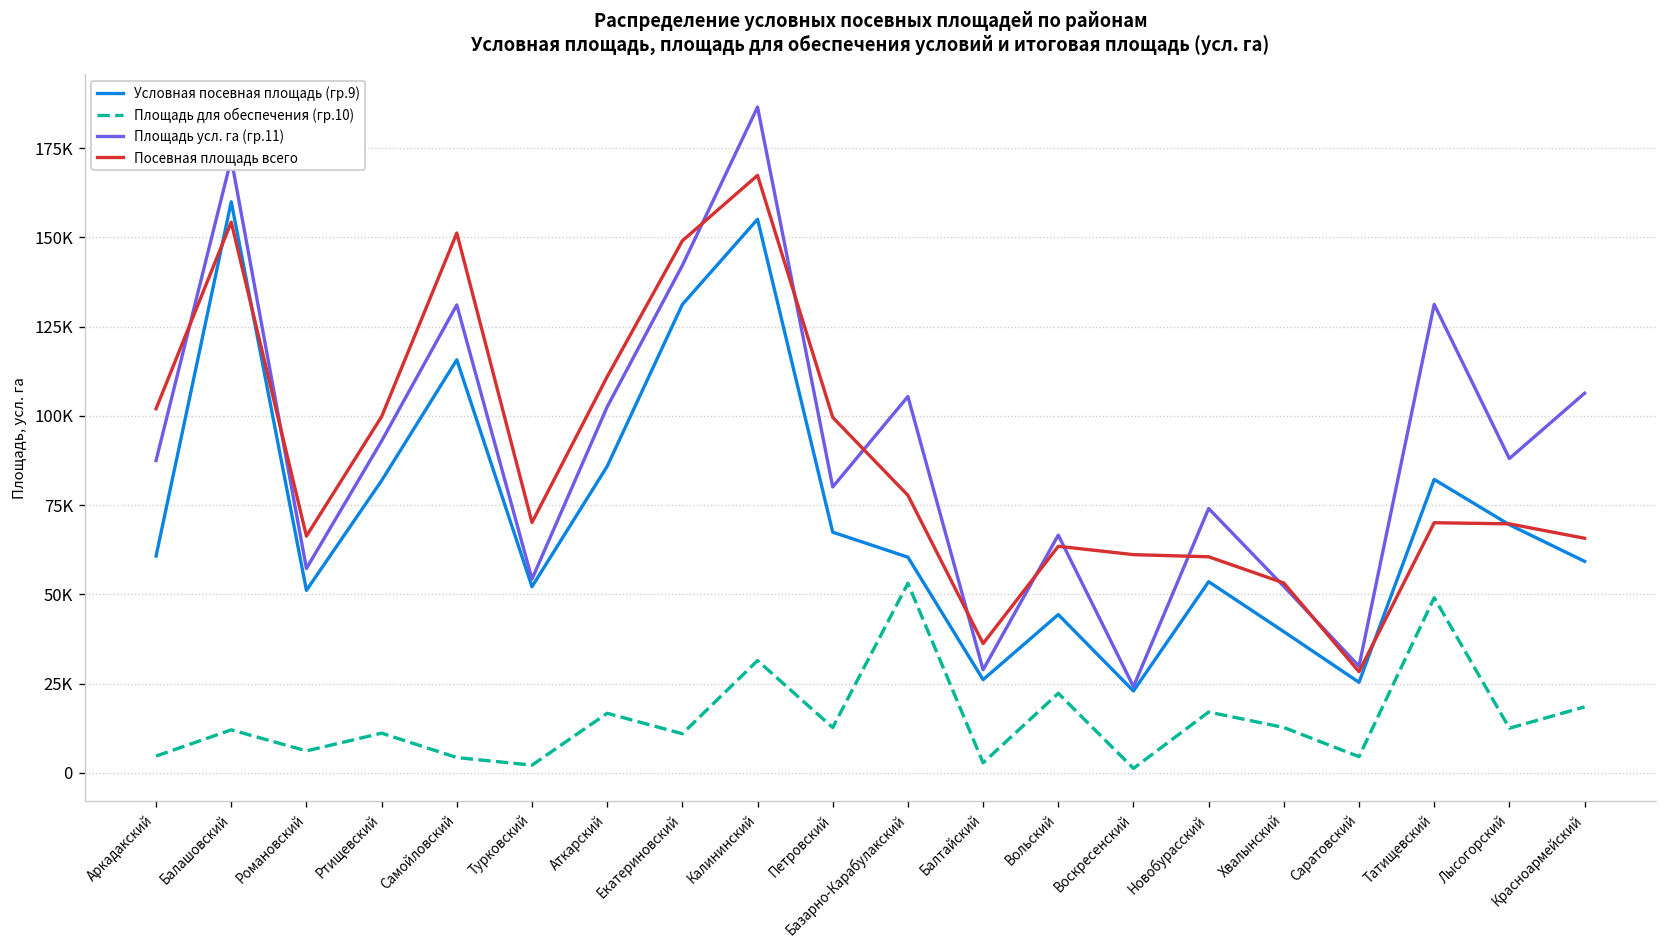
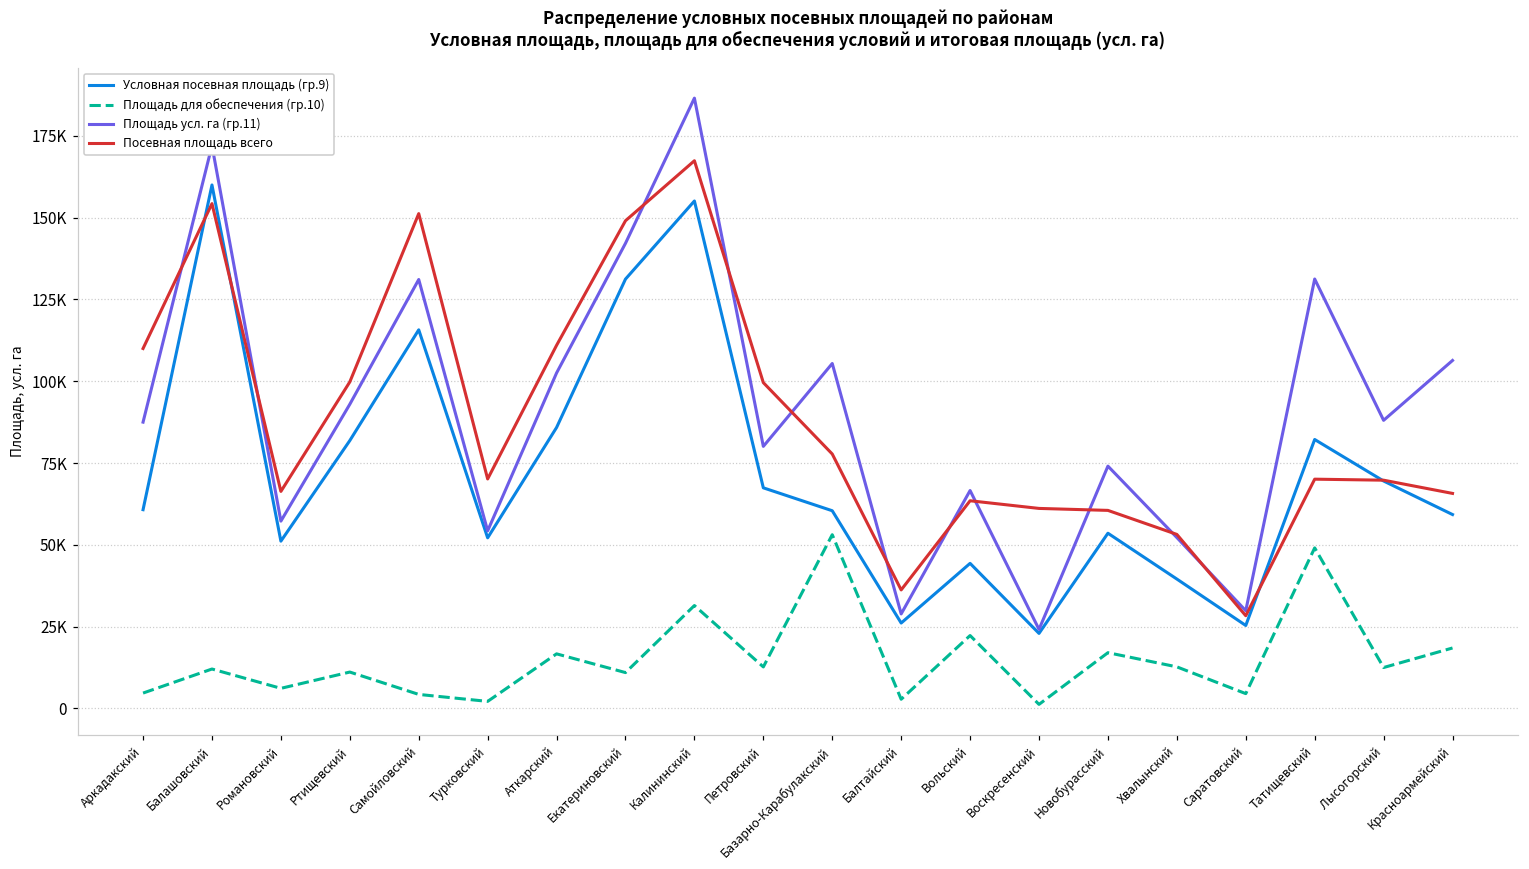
  {
    "Условная посевная площадь (гр.9)": {
      "Аркадакский": 61000,
      "Балашовский": 160000,
      "Романовский": 51000,
      "Ртищевский": 82000,
      "Самойловский": 116000,
      "Турковский": 52000,
      "Аткарский": 86000,
      "Екатериновский": 131000,
      "Калининский": 155000,
      "Петровский": 67000,
      "Базарно-Карабулакский": 60000,
      "Балтайский": 26000,
      "Вольский": 44000,
      "Воскресенский": 23000,
      "Новобурасский": 54000,
      "Хвалынский": 40000,
      "Саратовский": 25000,
      "Татищевский": 82000,
      "Красноармейский": 59000
    },
    "Площадь для обеспечения (гр.10)": {
      "Аркадакский": 5000,
      "Балашовский": 12000,
      "Романовский": 6000,
      "Ртищевский": 11000,
      "Самойловский": 4000,
      "Турковский": 2000,
      "Аткарский": 17000,
      "Екатериновский": 11000,
      "Калининский": 31000,
      "Петровский": 13000,
      "Базарно-Карабулакский": 53000,
      "Балтайский": 3000,
      "Вольский": 22000,
      "Воскресенский": 1000,
      "Новобурасский": 17000,
      "Хвалынский": 13000,
      "Саратовский": 5000,
      "Татищевский": 49000,
      "Лысогорский": 12000,
      "Красноармейский": 18000
    },
    "Площадь усл. га (гр.11)": {
      "Аркадакский": 87000,
      "Романовский": 57000,
      "Ртищевский": 93000,
      "Самойловский": 131000,
      "Турковский": 54000,
      "Аткарский": 103000,
      "Екатериновский": 142000,
      "Калининский": 187000,
      "Петровский": 80000,
      "Базарно-Карабулакский": 105000,
      "Балтайский": 29000,
      "Вольский": 67000,
      "Воскресенский": 24000,
      "Новобурасский": 74000,
      "Хвалынский": 52000,
      "Саратовский": 30000,
      "Татищевский": 131000,
      "Лысогорский": 88000,
      "Красноармейский": 106000
    },
    "Посевная площадь всего": {
-     "Аркадакский": 102000,
+     "Аркадакский": 110000,
      "Балашовский": 154000,
      "Романовский": 66000,
      "Ртищевский": 100000,
      "Самойловский": 151000,
      "Турковский": 70000,
      "Аткарский": 111000,
      "Екатериновский": 149000,
      "Калининский": 167000,
      "Петровский": 100000,
      "Базарно-Карабулакский": 78000,
      "Балтайский": 36000,
      "Вольский": 63000,
      "Воскресенский": 61000,
      "Новобурасский": 61000,
      "Хвалынский": 53000,
      "Саратовский": 28000,
      "Татищевский": 70000,
      "Красноармейский": 66000
    }
  }
